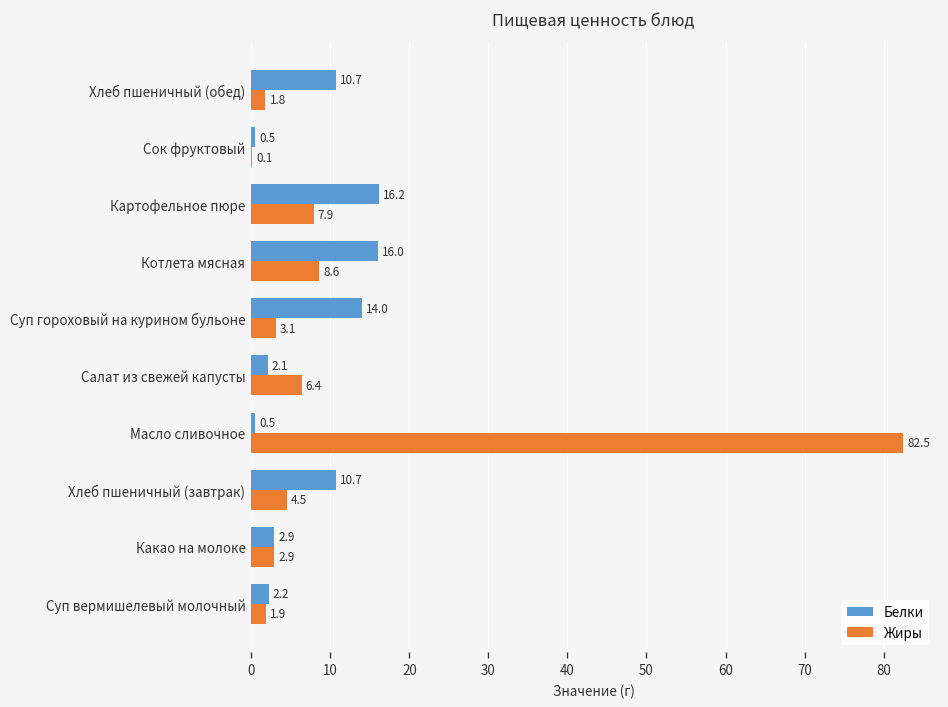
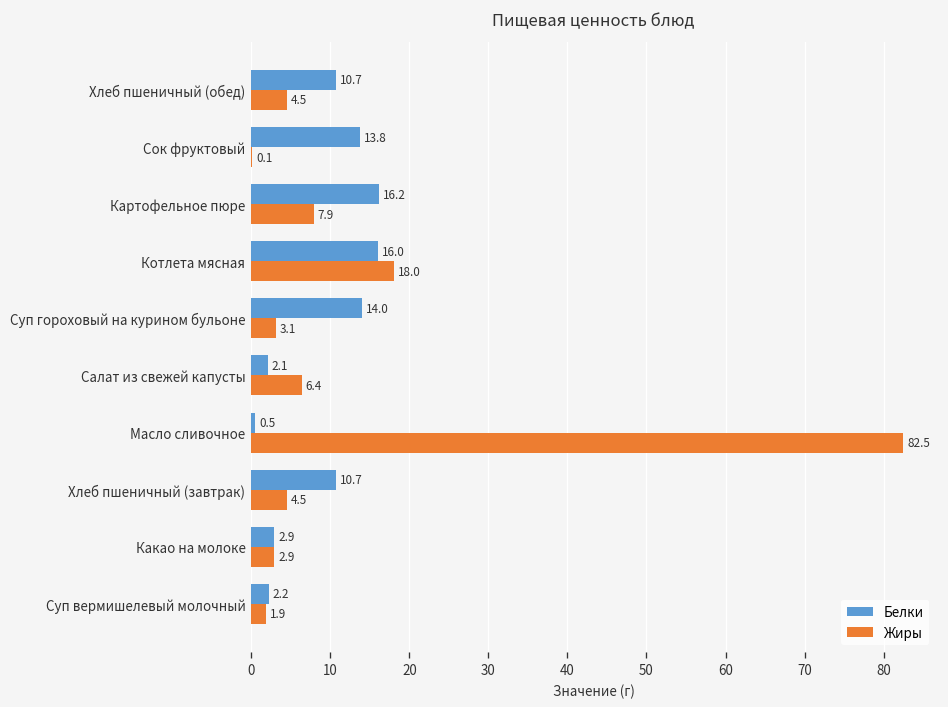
  {
    "Белки": {
      "Хлеб пшеничный (обед)": 10.7,
-     "Сок фруктовый": 0.5,
+     "Сок фруктовый": 13.8,
      "Картофельное пюре": 16.2,
      "Котлета мясная": 16.0,
      "Суп гороховый на курином бульоне": 14.0,
      "Салат из свежей капусты": 2.1,
      "Масло сливочное": 0.5,
      "Хлеб пшеничный (завтрак)": 10.7,
      "Какао на молоке": 2.9,
      "Суп вермишелевый молочный": 2.2
    },
    "Жиры": {
-     "Хлеб пшеничный (обед)": 1.8,
+     "Хлеб пшеничный (обед)": 4.5,
      "Сок фруктовый": 0.1,
      "Картофельное пюре": 7.9,
-     "Котлета мясная": 8.6,
+     "Котлета мясная": 18.0,
      "Суп гороховый на курином бульоне": 3.1,
      "Салат из свежей капусты": 6.4,
      "Масло сливочное": 82.5,
      "Хлеб пшеничный (завтрак)": 4.5,
      "Какао на молоке": 2.9,
      "Суп вермишелевый молочный": 1.9
    }
  }
